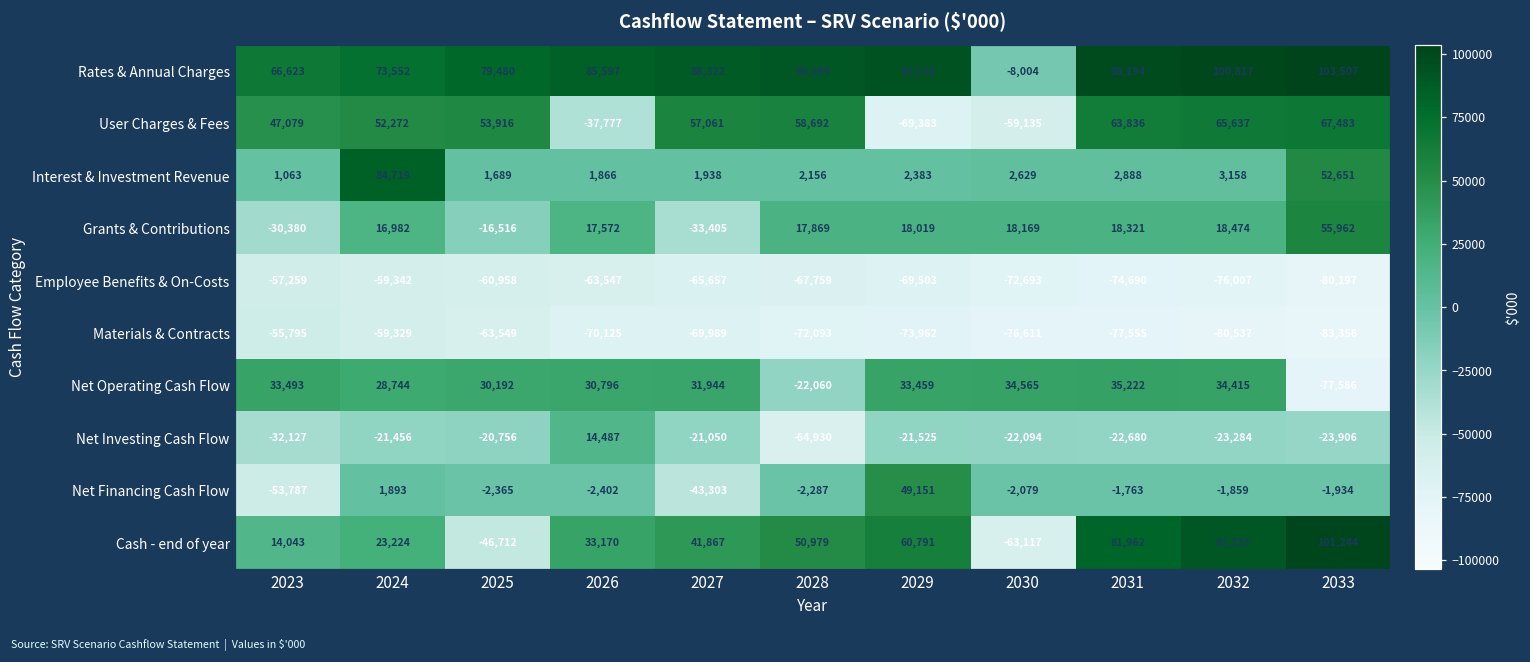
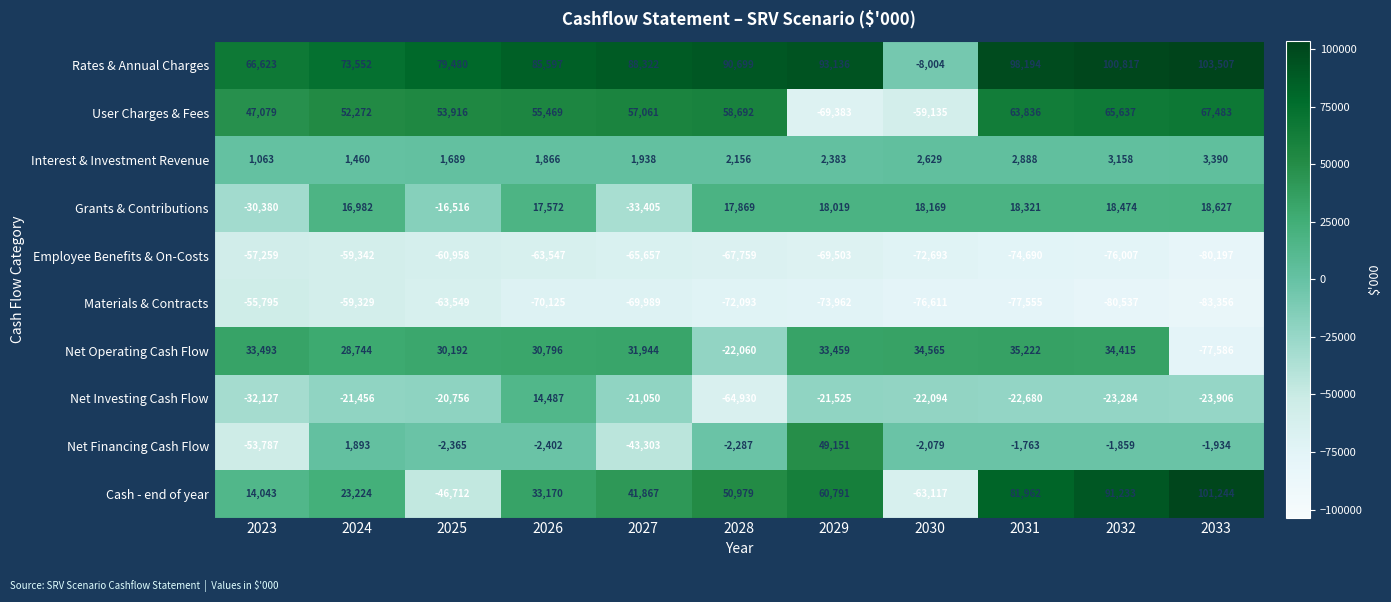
  {
    "Rates & Annual Charges": {
      "2023": "66,623",
      "2024": "73,552",
      "2025": "79,480",
      "2026": "85,597",
      "2027": "88,322",
      "2028": "90,699",
      "2029": "93,136",
      "2030": "-8,004",
      "2031": "98,194",
      "2032": "100,817",
      "2033": "103,507"
    },
    "User Charges & Fees": {
      "2023": "47,079",
      "2024": "52,272",
      "2025": "53,916",
-     "2026": "-37,777",
+     "2026": "55,469",
      "2027": "57,061",
      "2028": "58,692",
      "2031": "63,836",
      "2032": "65,637",
      "2033": "67,483"
    },
    "Interest & Investment Revenue": {
      "2023": "1,063",
-     "2024": "84,719",
+     "2024": "1,460",
      "2025": "1,689",
      "2026": "1,866",
      "2027": "1,938",
      "2028": "2,156",
      "2029": "2,383",
      "2030": "2,629",
      "2031": "2,888",
      "2032": "3,158",
-     "2033": "52,651"
+     "2033": "3,390"
    },
    "Grants & Contributions": {
      "2023": "-30,380",
      "2024": "16,982",
      "2025": "-16,516",
      "2026": "17,572",
      "2027": "-33,405",
      "2028": "17,869",
      "2029": "18,019",
      "2030": "18,169",
      "2031": "18,321",
      "2032": "18,474",
-     "2033": "55,962"
+     "2033": "18,627"
    },
    "Materials & Contracts": {
      "2023": "-55,795"
    },
    "Net Operating Cash Flow": {
      "2023": "33,493",
      "2024": "28,744",
      "2025": "30,192",
      "2026": "30,796",
      "2027": "31,944",
      "2028": "-22,060",
      "2029": "33,459",
      "2030": "34,565",
      "2031": "35,222",
      "2032": "34,415"
    },
    "Net Investing Cash Flow": {
      "2023": "-32,127",
      "2024": "-21,456",
      "2025": "-20,756",
      "2026": "14,487",
      "2027": "-21,050",
      "2029": "-21,525",
      "2030": "-22,094",
      "2031": "-22,680",
      "2032": "-23,284",
      "2033": "-23,906"
    },
    "Net Financing Cash Flow": {
      "2023": "-53,787",
      "2024": "1,893",
      "2025": "-2,365",
      "2026": "-2,402",
      "2027": "-43,303",
      "2028": "-2,287",
      "2029": "49,151",
      "2030": "-2,079",
      "2031": "-1,763",
      "2032": "-1,859",
      "2033": "-1,934"
    },
    "Cash - end of year": {
      "2023": "14,043",
      "2024": "23,224",
      "2025": "-46,712",
      "2026": "33,170",
      "2027": "41,867",
      "2028": "50,979",
      "2029": "60,791",
      "2031": "81,962",
      "2032": "91,233",
      "2033": "101,244"
    }
  }
